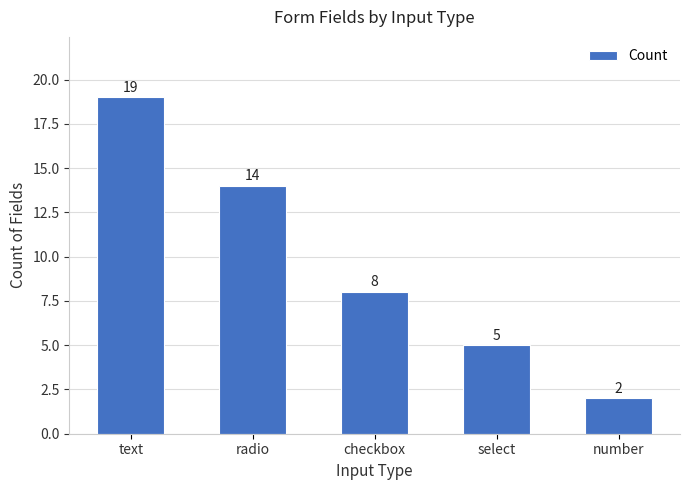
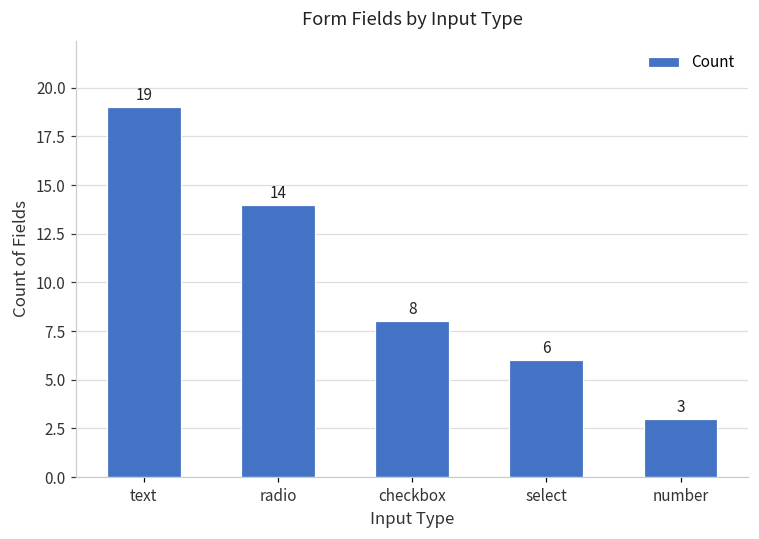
  {
    "text": 19,
    "radio": 14,
    "checkbox": 8,
-   "select": 5,
-   "number": 2
+   "select": 6,
+   "number": 3
  }
